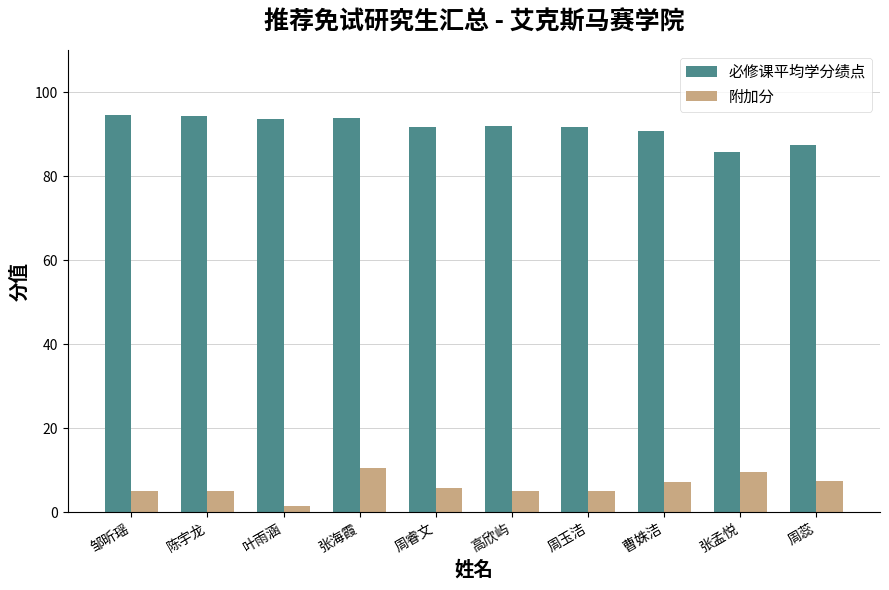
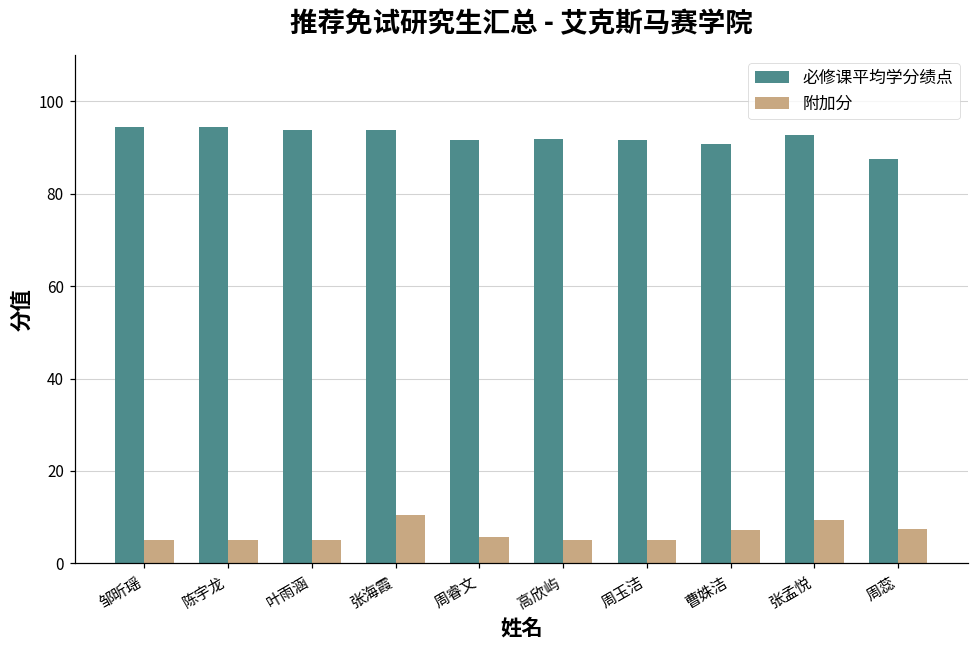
  {
    "必修课平均学分绩点": {
      "邹昕瑶": 95,
      "陈宇龙": 94,
      "叶雨涵": 94,
      "张海霞": 94,
      "周睿文": 92,
      "高欣屿": 92,
      "周玉洁": 92,
      "曹姝洁": 91,
-     "张孟悦": 86,
+     "张孟悦": 93,
      "周蕊": 87
    },
    "附加分": {
      "邹昕瑶": 5,
      "陈宇龙": 5,
-     "叶雨涵": 1,
+     "叶雨涵": 5,
      "张海霞": 11,
      "周睿文": 6,
      "高欣屿": 5,
      "周玉洁": 5,
      "曹姝洁": 7,
      "张孟悦": 10,
      "周蕊": 8
    }
  }
